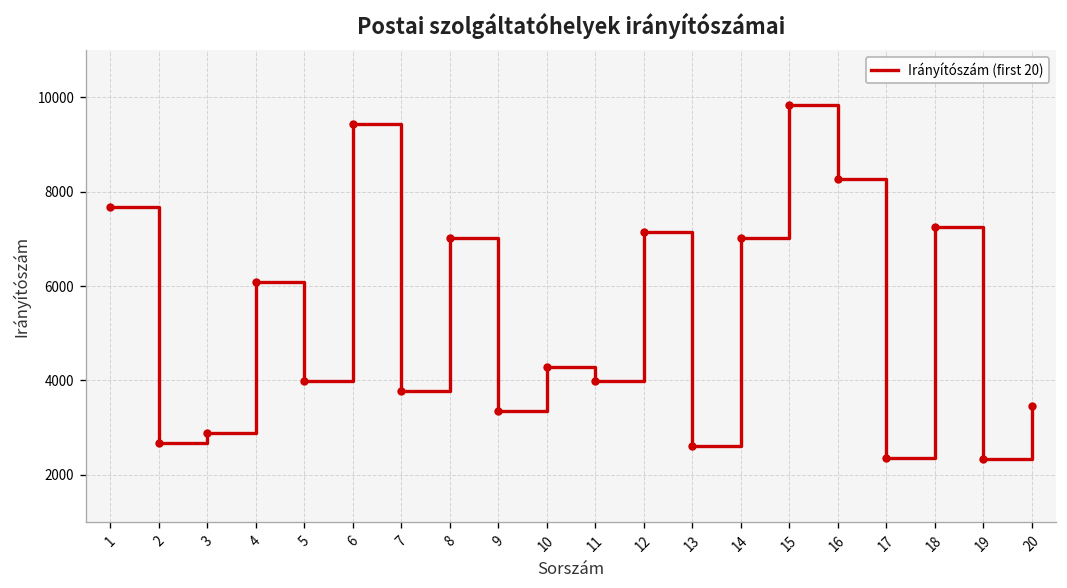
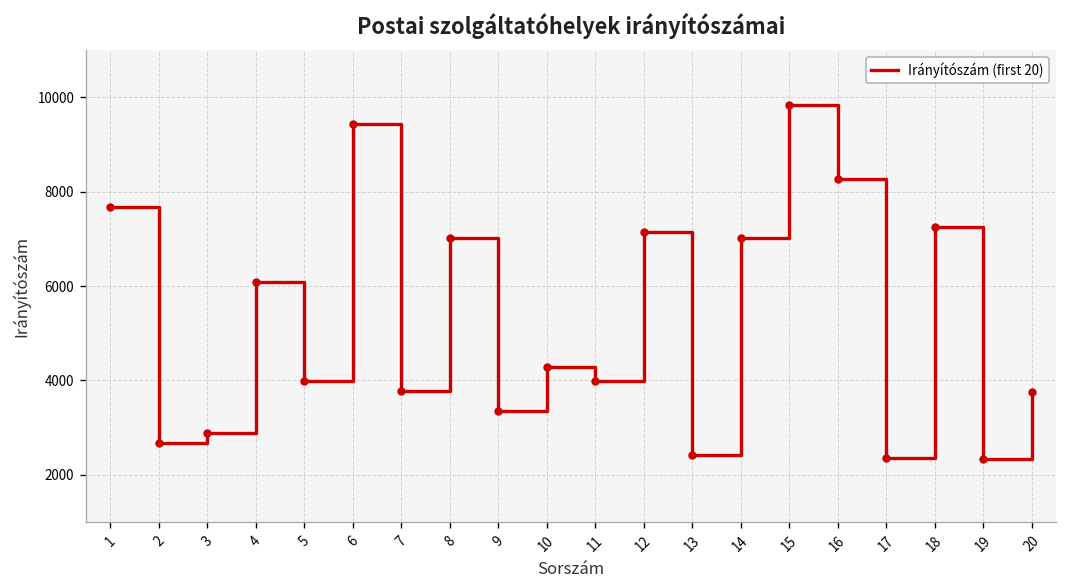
  {
    "1": 7700,
    "2": 2700,
    "3": 2900,
    "4": 6100,
    "5": 4000,
    "6": 9400,
    "7": 3800,
    "8": 7000,
    "9": 3400,
    "10": 4300,
    "11": 4000,
    "12": 7100,
-   "13": 2600,
+   "13": 2400,
    "14": 7000,
    "15": 9800,
    "16": 8300,
    "17": 2300,
    "18": 7300,
    "19": 2300,
-   "20": 3500
+   "20": 3800
  }
